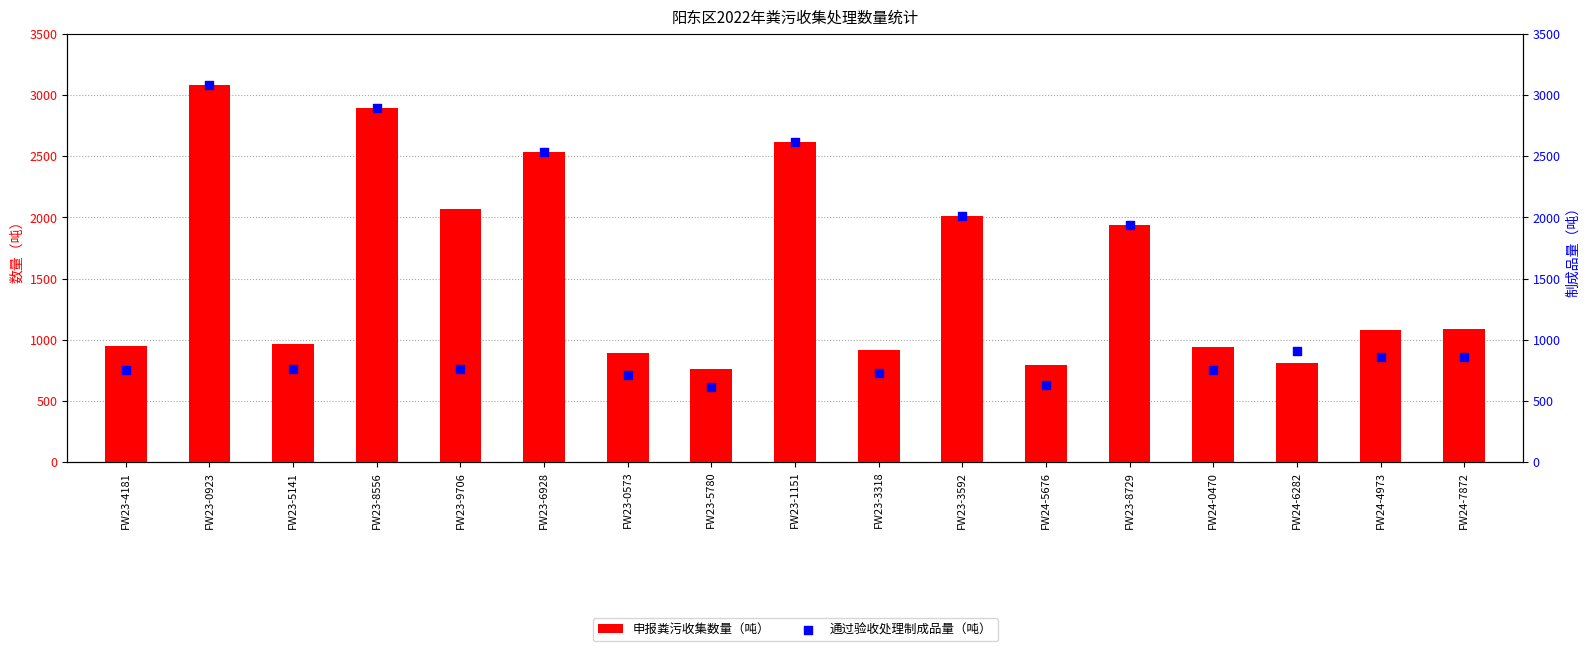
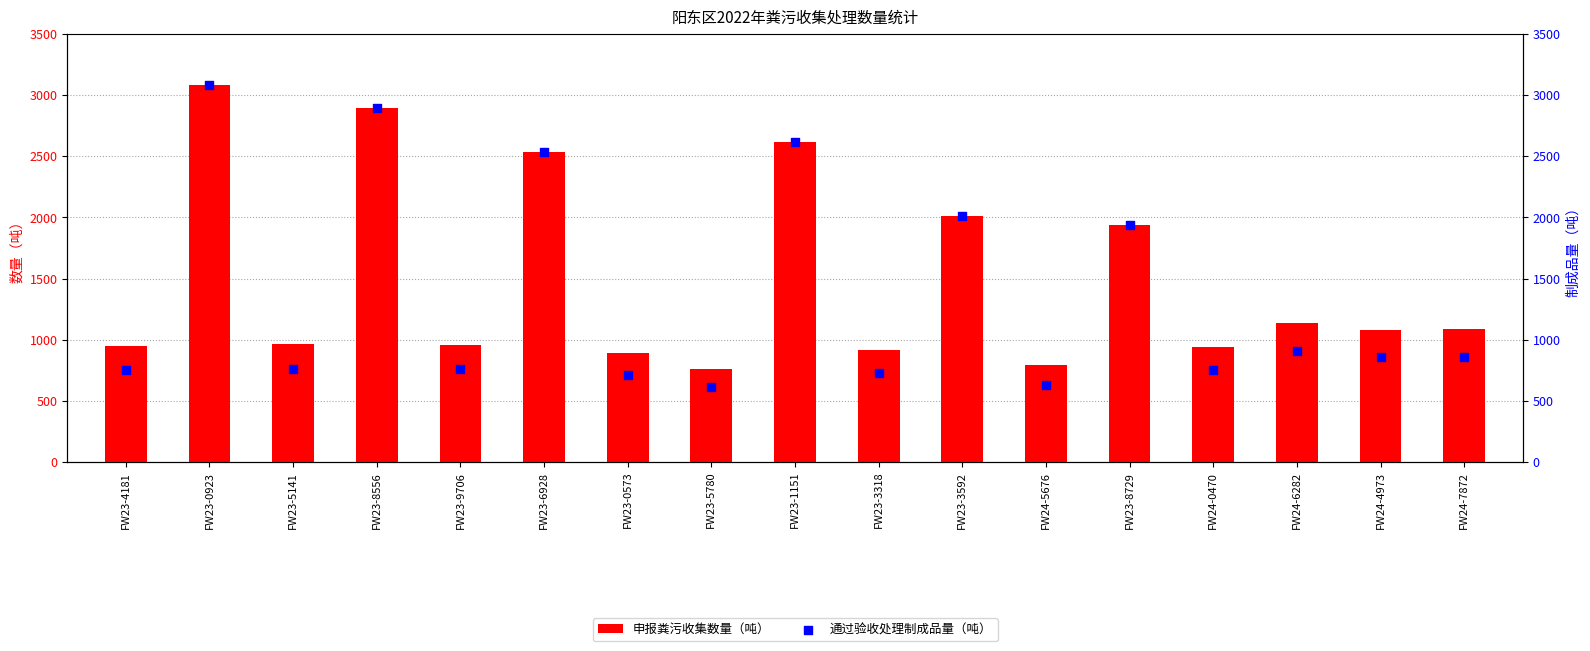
  {
    "申报粪污收集数量（吨）": {
      "FW23-4181": 950,
      "FW23-0923": 3080,
      "FW23-5141": 960,
      "FW23-8556": 2900,
-     "FW23-9706": 2070,
+     "FW23-9706": 960,
      "FW23-6928": 2540,
      "FW23-0573": 890,
      "FW23-5780": 760,
      "FW23-1151": 2620,
      "FW23-3318": 910,
      "FW23-3592": 2010,
      "FW24-5676": 790,
      "FW23-8729": 1940,
      "FW24-0470": 940,
-     "FW24-6282": 810,
+     "FW24-6282": 1130,
      "FW24-4973": 1080,
      "FW24-7872": 1090
    }
  }
